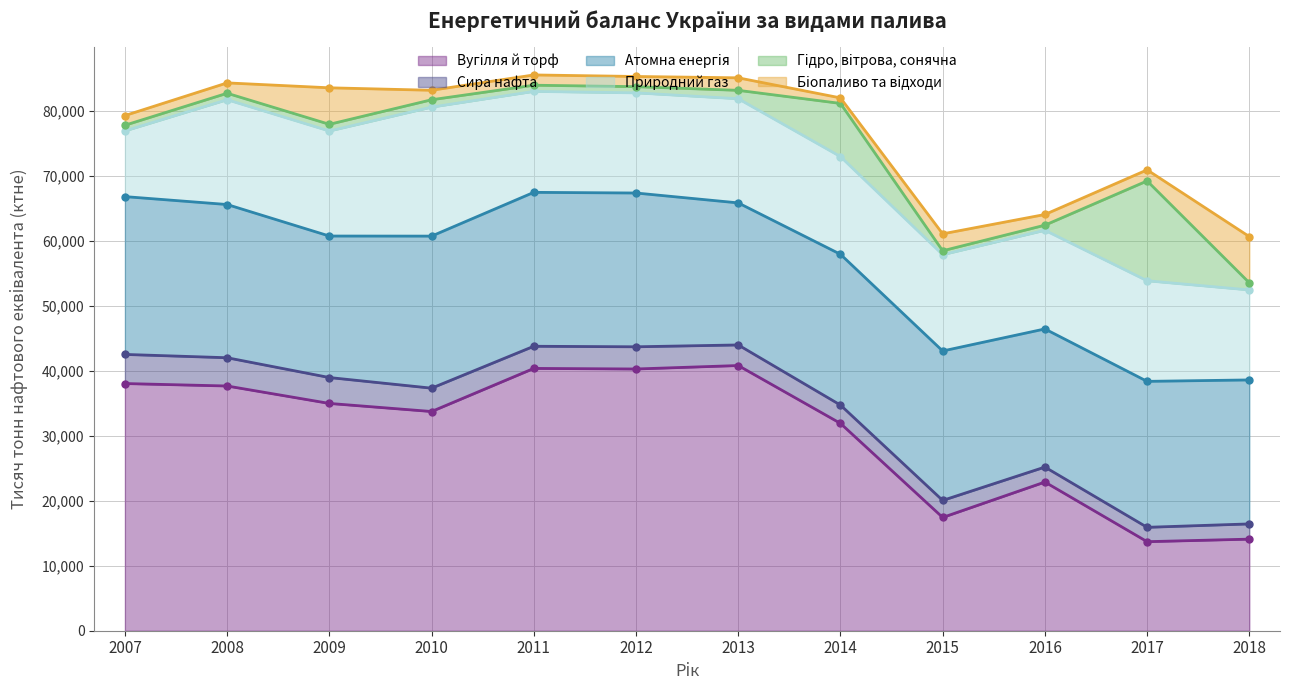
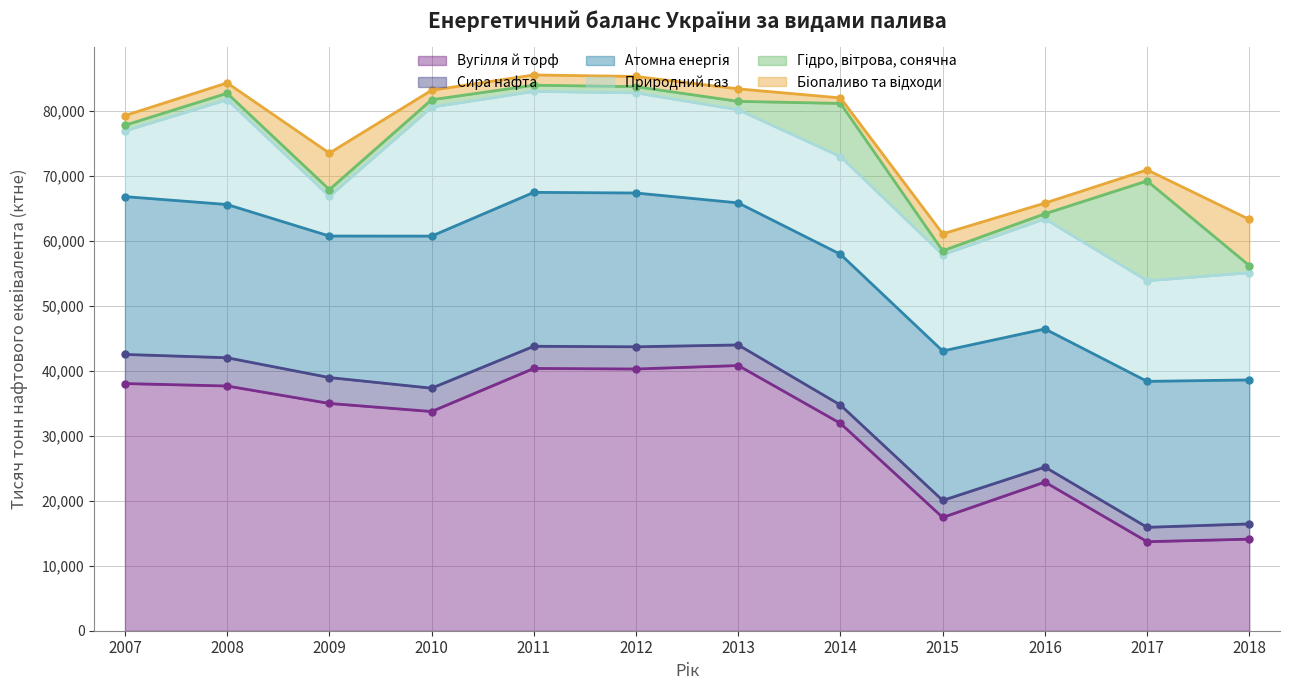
  {
    "Природний газ": {
      "2007": "10,000",
      "2008": "16,000",
-     "2009": "16,000",
+     "2009": "6,000",
      "2010": "20,000",
      "2011": "16,000",
      "2012": "15,000",
-     "2013": "16,000",
+     "2013": "14,000",
      "2014": "15,000",
      "2015": "15,000",
-     "2016": "15,000",
+     "2016": "17,000",
      "2017": "15,000",
-     "2018": "14,000"
+     "2018": "16,000"
    },
    "Гідро, вітрова, сонячна": {
      "2007": "1,000",
      "2008": "1,000",
      "2009": "1,000",
      "2010": "1,000",
      "2011": "1,000",
      "2012": "1,000",
      "2013": "1,000",
      "2014": "8,000",
      "2015": "1,000",
      "2016": "1,000",
      "2017": "15,000",
      "2018": "1,000"
    },
    "Біопаливо та відходи": {
      "2007": "1,000",
      "2008": "2,000",
      "2009": "6,000",
      "2010": "1,000",
      "2011": "2,000",
      "2012": "2,000",
      "2013": "2,000",
      "2014": "1,000",
      "2015": "3,000",
      "2016": "2,000",
      "2017": "2,000",
      "2018": "7,000"
    }
  }
